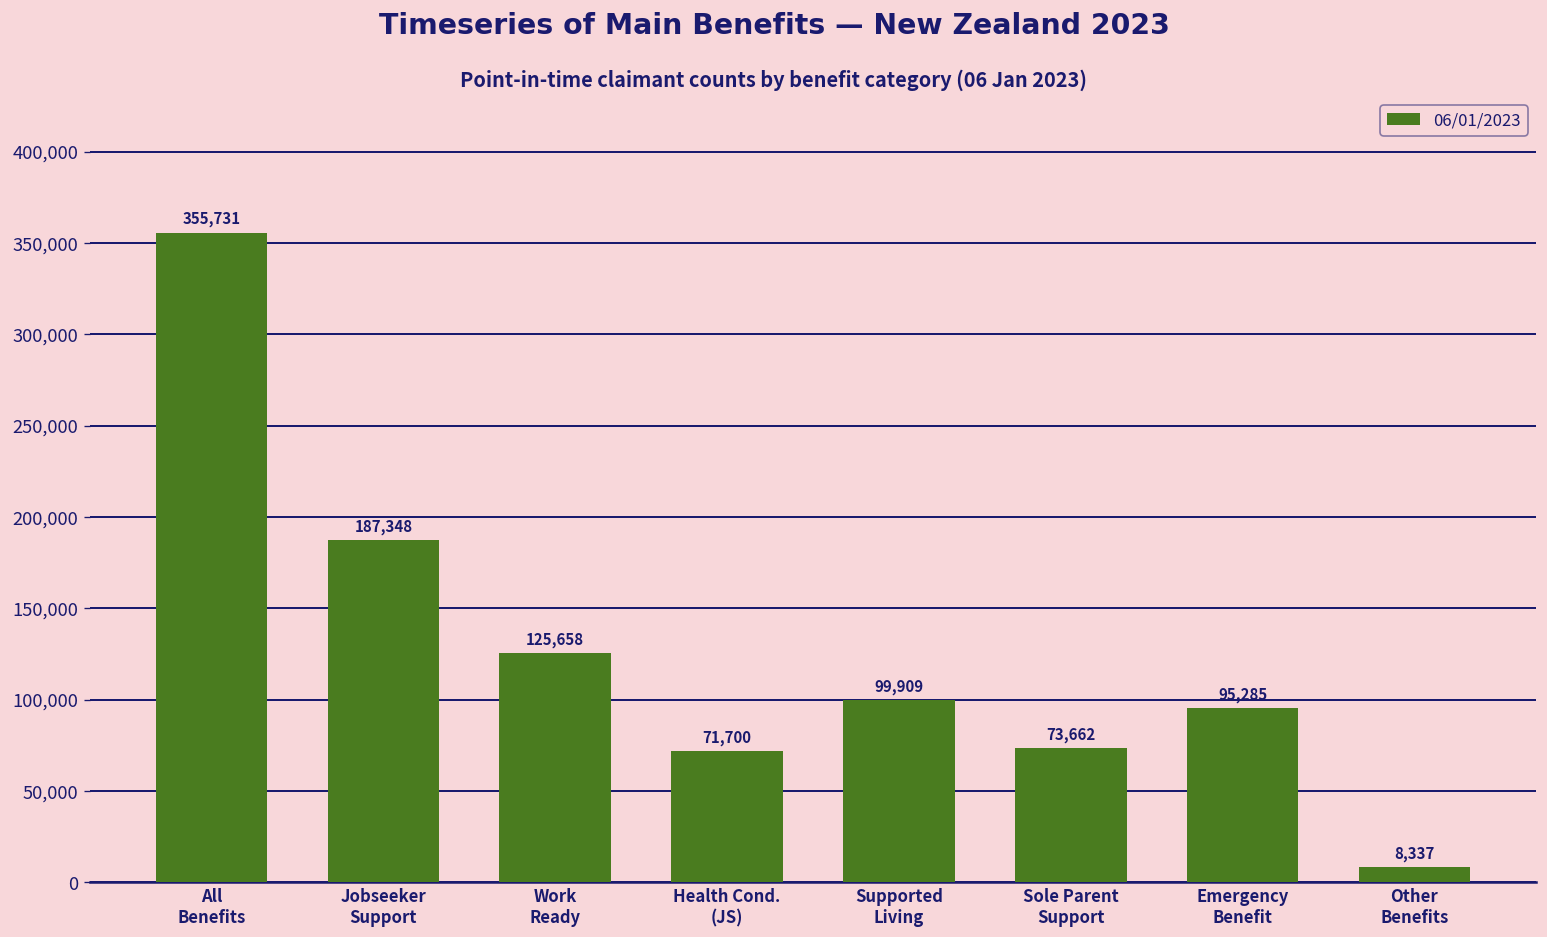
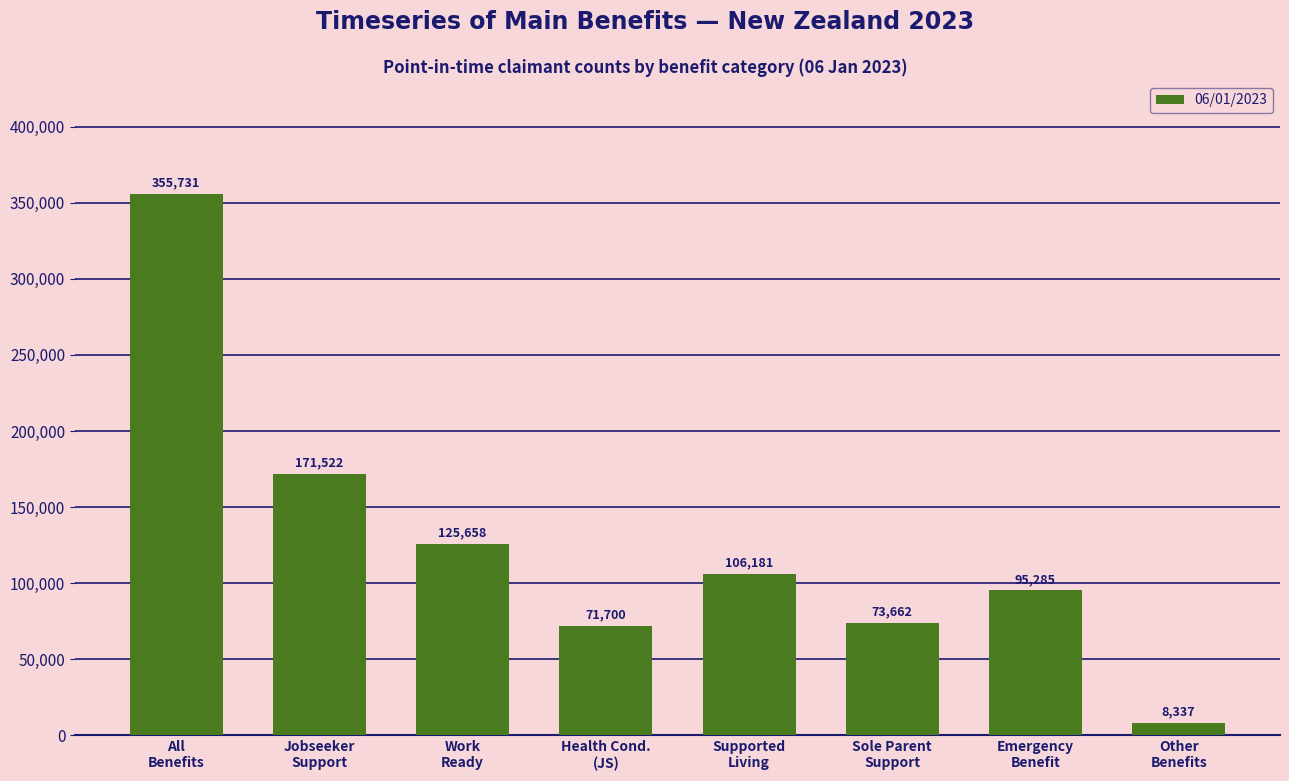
  {
    "All Benefits": "355,731",
-   "Jobseeker Support": "187,348",
+   "Jobseeker Support": "171,522",
    "Work Ready": "125,658",
    "Health Cond. (JS)": "71,700",
-   "Supported Living": "99,909",
+   "Supported Living": "106,181",
    "Sole Parent Support": "73,662",
    "Emergency Benefit": "95,285",
    "Other Benefits": "8,337"
  }
